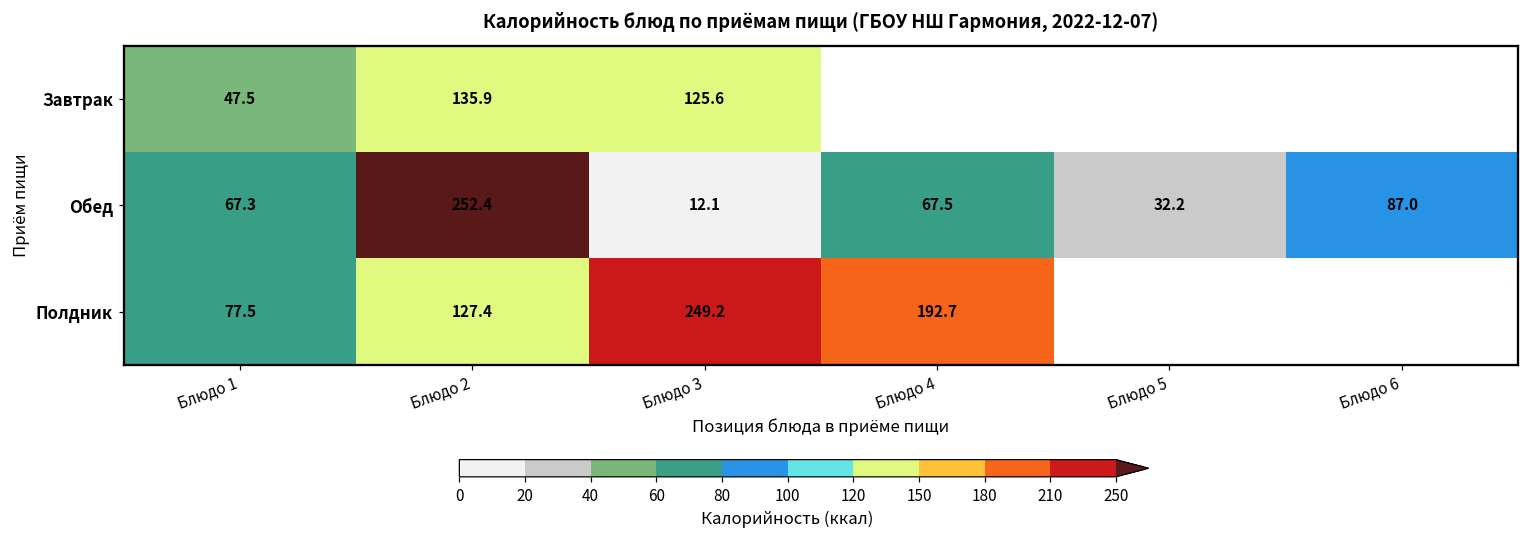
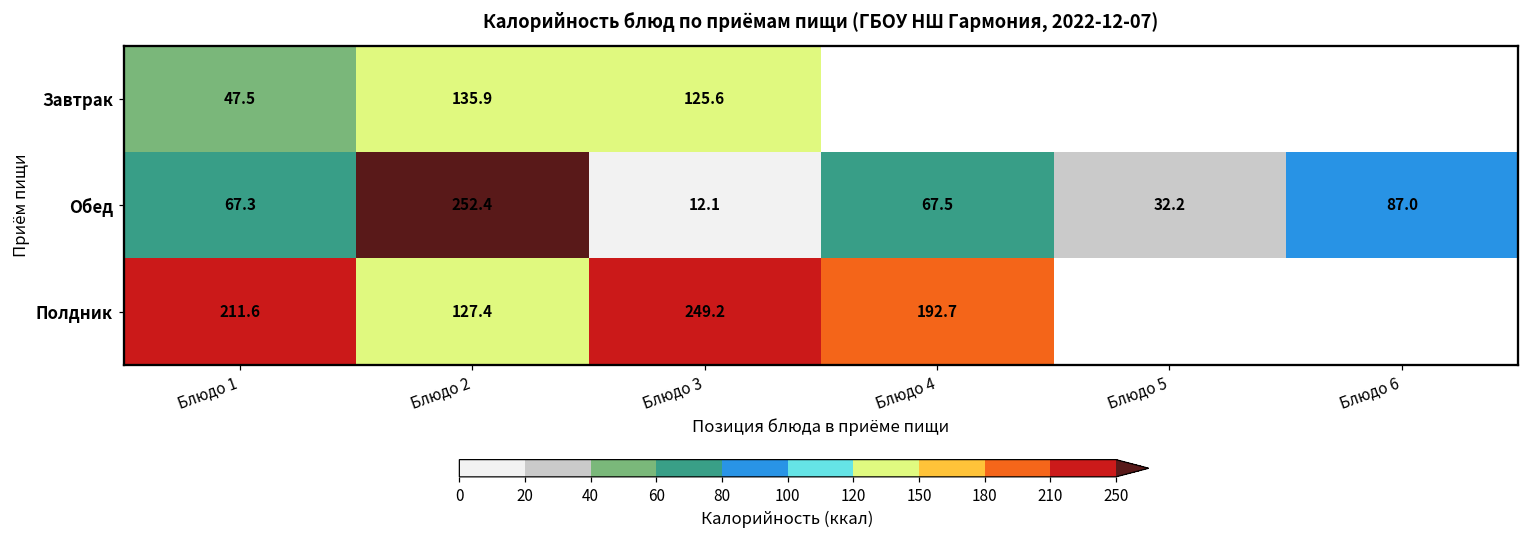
  {
    "Завтрак": {
      "Блюдо 1": 47.5,
      "Блюдо 2": 135.9,
      "Блюдо 3": 125.6
    },
    "Обед": {
      "Блюдо 1": 67.3,
      "Блюдо 2": 252.4,
      "Блюдо 3": 12.1,
      "Блюдо 4": 67.5,
      "Блюдо 5": 32.2,
      "Блюдо 6": 87.0
    },
    "Полдник": {
-     "Блюдо 1": 77.5,
+     "Блюдо 1": 211.6,
      "Блюдо 2": 127.4,
      "Блюдо 3": 249.2,
      "Блюдо 4": 192.7
    }
  }
